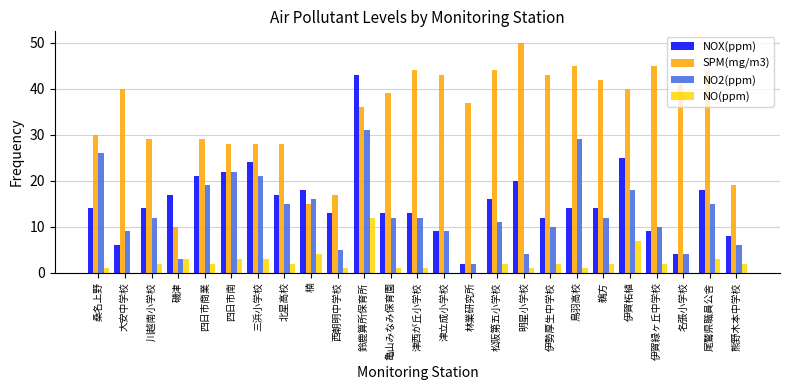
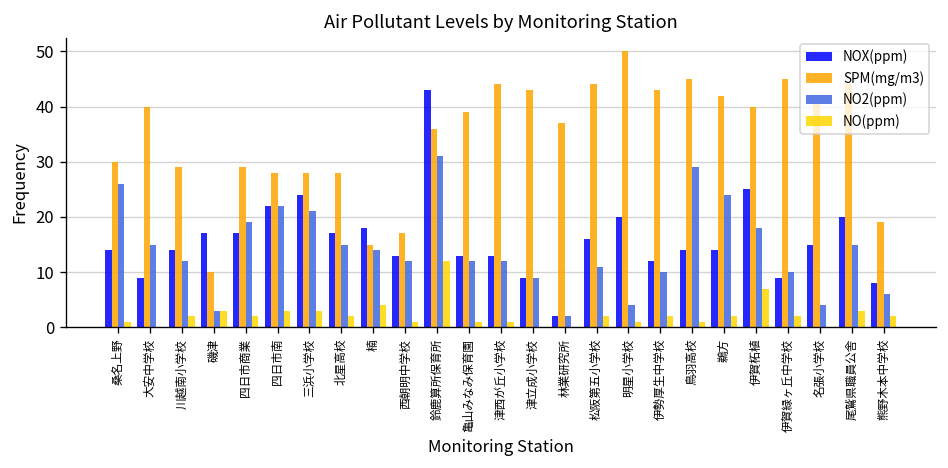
  {
    "NOX(ppm)": {
      "桑名上野": 14,
-     "大安中学校": 6,
+     "大安中学校": 9,
      "川越南小学校": 14,
      "磯津": 17,
-     "四日市商業": 21,
+     "四日市商業": 17,
      "四日市南": 22,
      "三浜小学校": 24,
      "北星高校": 17,
      "楠": 18,
      "西朝明中学校": 13,
      "鈴鹿算所保育所": 43,
      "亀山みなみ保育園": 13,
      "津西が丘小学校": 13,
      "津立成小学校": 9,
      "林業研究所": 2,
      "松阪第五小学校": 16,
      "明星小学校": 20,
      "伊勢厚生中学校": 12,
      "鳥羽高校": 14,
      "鵜方": 14,
      "伊賀柘植": 25,
      "伊賀緑ヶ丘中学校": 9,
-     "名張小学校": 4,
-     "尾鷲県職員公舎": 18,
+     "名張小学校": 15,
+     "尾鷲県職員公舎": 20,
      "熊野木本中学校": 8
    },
    "NO2(ppm)": {
      "桑名上野": 26,
-     "大安中学校": 9,
+     "大安中学校": 15,
      "川越南小学校": 12,
      "磯津": 3,
      "四日市商業": 19,
      "四日市南": 22,
      "三浜小学校": 21,
      "北星高校": 15,
-     "楠": 16,
-     "西朝明中学校": 5,
+     "楠": 14,
+     "西朝明中学校": 12,
      "鈴鹿算所保育所": 31,
      "亀山みなみ保育園": 12,
      "津西が丘小学校": 12,
      "津立成小学校": 9,
      "林業研究所": 2,
      "松阪第五小学校": 11,
      "明星小学校": 4,
      "伊勢厚生中学校": 10,
      "鳥羽高校": 29,
-     "鵜方": 12,
+     "鵜方": 24,
      "伊賀柘植": 18,
      "伊賀緑ヶ丘中学校": 10,
      "名張小学校": 4,
      "尾鷲県職員公舎": 15,
      "熊野木本中学校": 6
    }
  }
